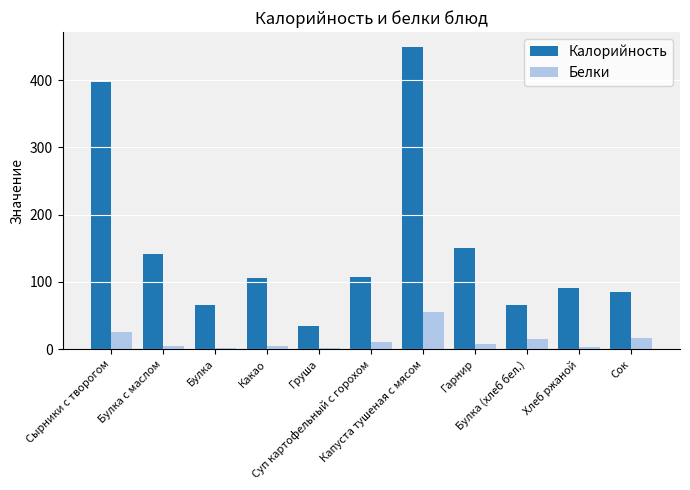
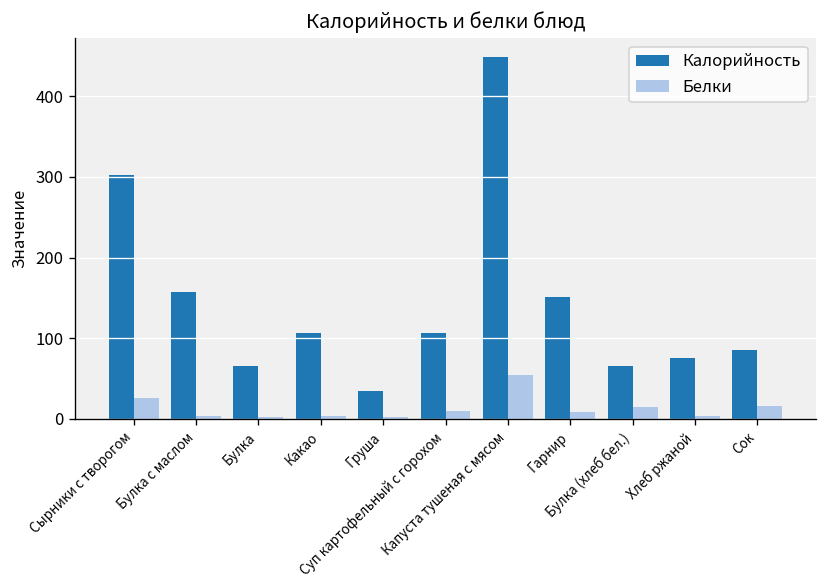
  {
    "Калорийность": {
-     "Сырники с творогом": 400,
-     "Булка с маслом": 140,
+     "Сырники с творогом": 300,
+     "Булка с маслом": 160,
      "Булка": 70,
      "Какао": 110,
      "Груша": 30,
      "Суп картофельный с горохом": 110,
      "Капуста тушеная с мясом": 450,
      "Гарнир": 150,
      "Булка (хлеб бел.)": 70,
-     "Хлеб ржаной": 90,
+     "Хлеб ржаной": 80,
      "Сок": 90
    },
    "Белки": {
      "Сырники с творогом": 30,
      "Булка с маслом": 0,
      "Какао": 0,
      "Суп картофельный с горохом": 10,
      "Капуста тушеная с мясом": 60,
      "Гарнир": 10,
      "Булка (хлеб бел.)": 20,
      "Сок": 20
    }
  }
